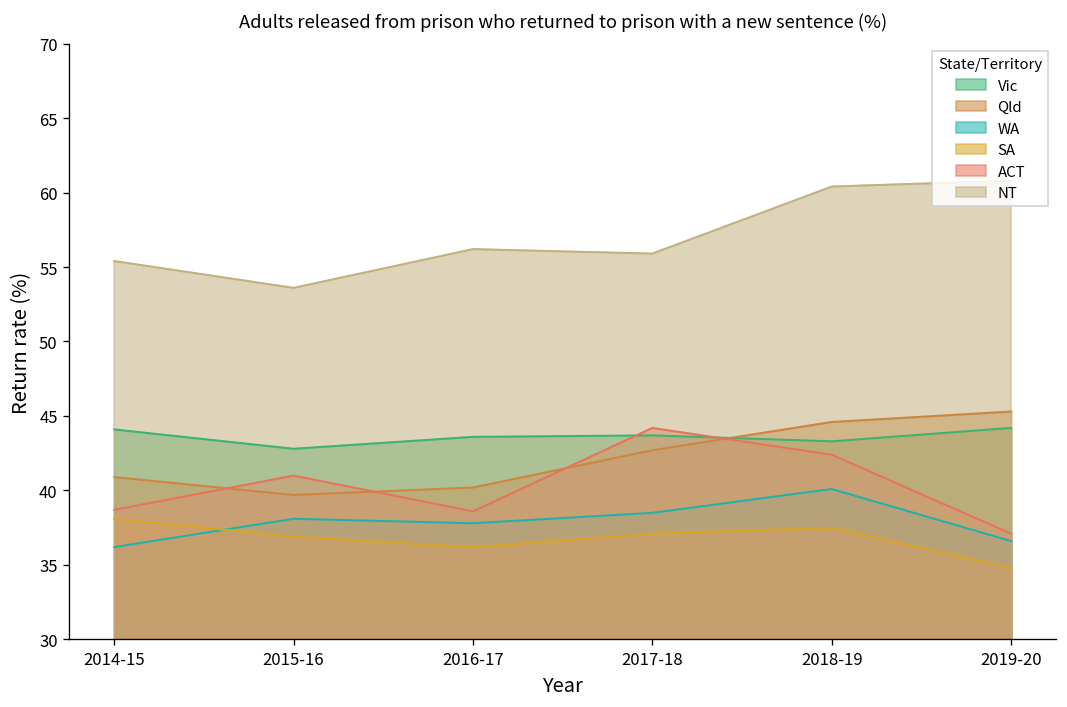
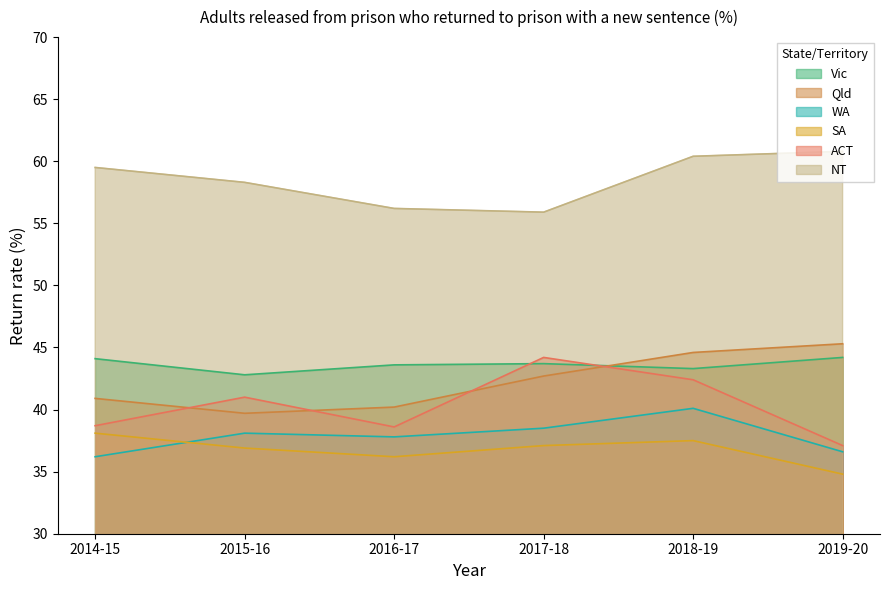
  {
    "NT": {
-     "2014-15": 55.4,
-     "2015-16": 53.6,
+     "2014-15": 59.5,
+     "2015-16": 58.3,
      "2016-17": 56.2,
      "2017-18": 55.9,
      "2018-19": 60.4
    }
  }
